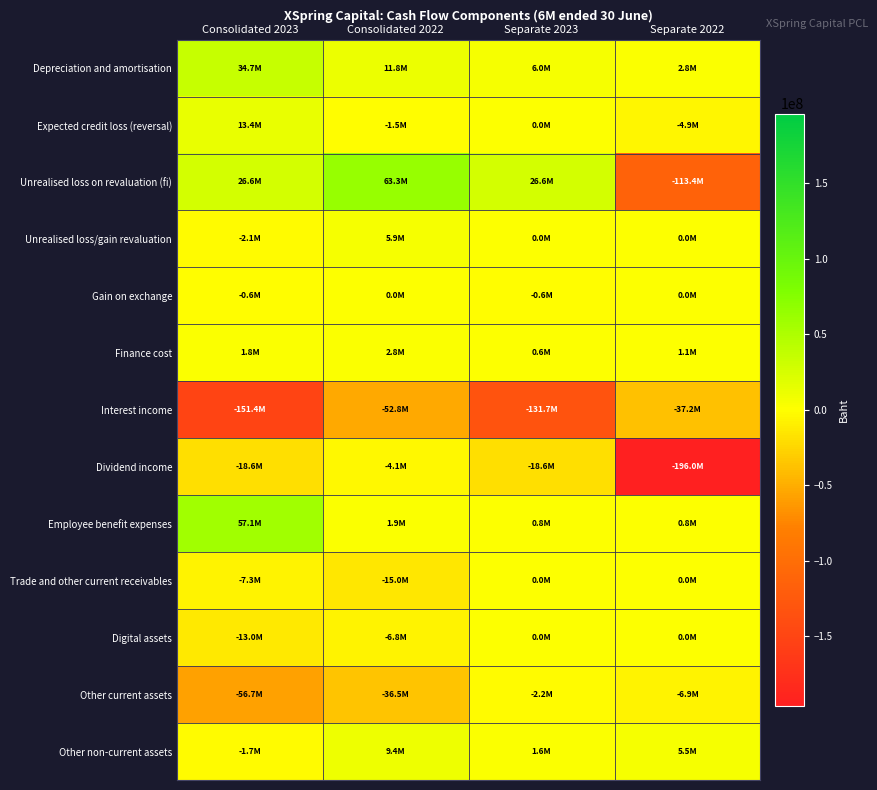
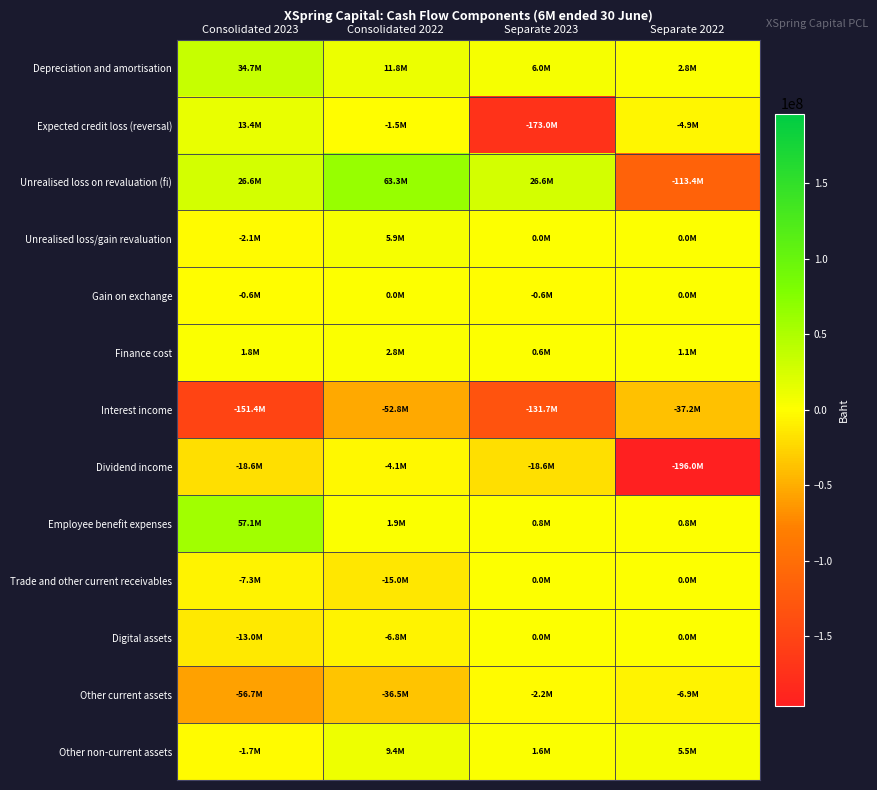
  {
    "Depreciation and amortisation": {
      "Consolidated 2023": "34.7M",
      "Consolidated 2022": "11.8M",
      "Separate 2023": "6.0M",
      "Separate 2022": "2.8M"
    },
    "Expected credit loss (reversal)": {
      "Consolidated 2023": "13.4M",
      "Consolidated 2022": "-1.5M",
-     "Separate 2023": "0.0M",
+     "Separate 2023": "-173.0M",
      "Separate 2022": "-4.9M"
    },
    "Unrealised loss on revaluation (fi)": {
      "Consolidated 2023": "26.6M",
      "Consolidated 2022": "63.3M",
      "Separate 2023": "26.6M",
      "Separate 2022": "-113.4M"
    },
    "Unrealised loss/gain revaluation": {
      "Consolidated 2023": "-2.1M",
      "Consolidated 2022": "5.9M",
      "Separate 2023": "0.0M",
      "Separate 2022": "0.0M"
    },
    "Gain on exchange": {
      "Consolidated 2023": "-0.6M",
      "Consolidated 2022": "0.0M",
      "Separate 2023": "-0.6M",
      "Separate 2022": "0.0M"
    },
    "Finance cost": {
      "Consolidated 2023": "1.8M",
      "Consolidated 2022": "2.8M",
      "Separate 2023": "0.6M",
      "Separate 2022": "1.1M"
    },
    "Interest income": {
      "Consolidated 2023": "-151.4M",
      "Consolidated 2022": "-52.8M",
      "Separate 2023": "-131.7M",
      "Separate 2022": "-37.2M"
    },
    "Dividend income": {
      "Consolidated 2023": "-18.6M",
      "Consolidated 2022": "-4.1M",
      "Separate 2023": "-18.6M",
      "Separate 2022": "-196.0M"
    },
    "Employee benefit expenses": {
      "Consolidated 2023": "57.1M",
      "Consolidated 2022": "1.9M",
      "Separate 2023": "0.8M",
      "Separate 2022": "0.8M"
    },
    "Trade and other current receivables": {
      "Consolidated 2023": "-7.3M",
      "Consolidated 2022": "-15.0M",
      "Separate 2023": "0.0M",
      "Separate 2022": "0.0M"
    },
    "Digital assets": {
      "Consolidated 2023": "-13.0M",
      "Consolidated 2022": "-6.8M",
      "Separate 2023": "0.0M",
      "Separate 2022": "0.0M"
    },
    "Other current assets": {
      "Consolidated 2023": "-56.7M",
      "Consolidated 2022": "-36.5M",
      "Separate 2023": "-2.2M",
      "Separate 2022": "-6.9M"
    },
    "Other non-current assets": {
      "Consolidated 2023": "-1.7M",
      "Consolidated 2022": "9.4M",
      "Separate 2023": "1.6M",
      "Separate 2022": "5.5M"
    }
  }
